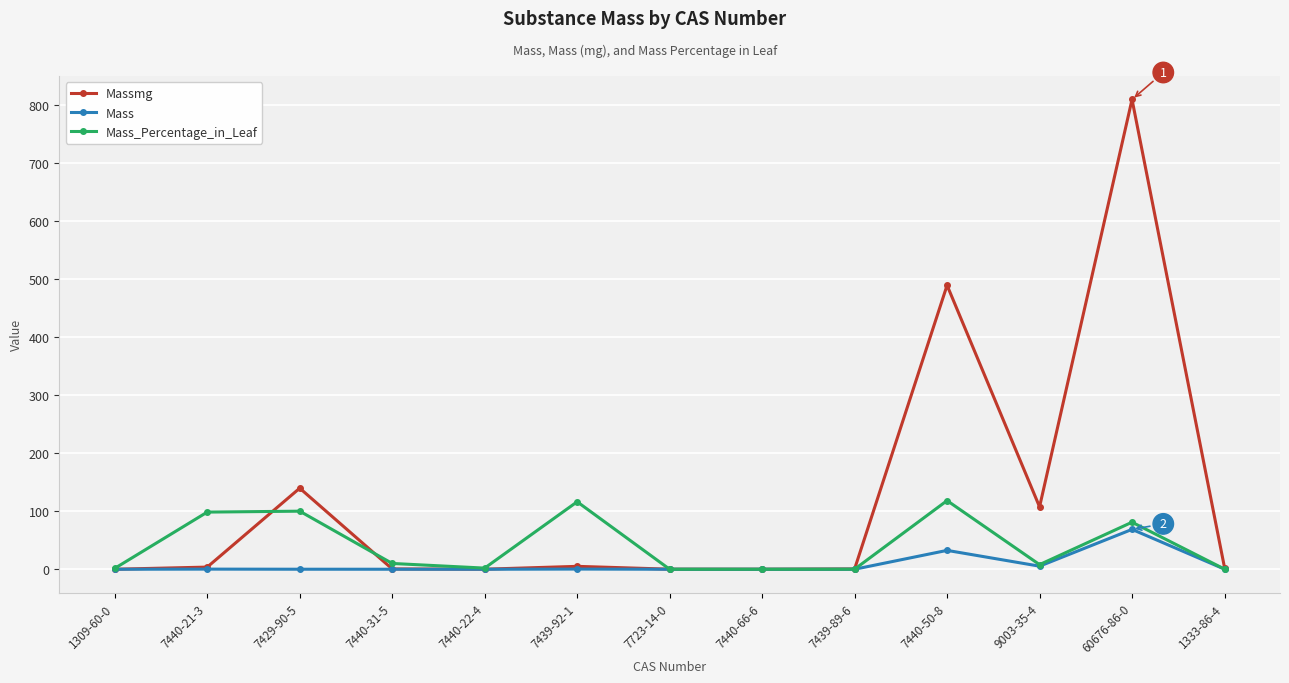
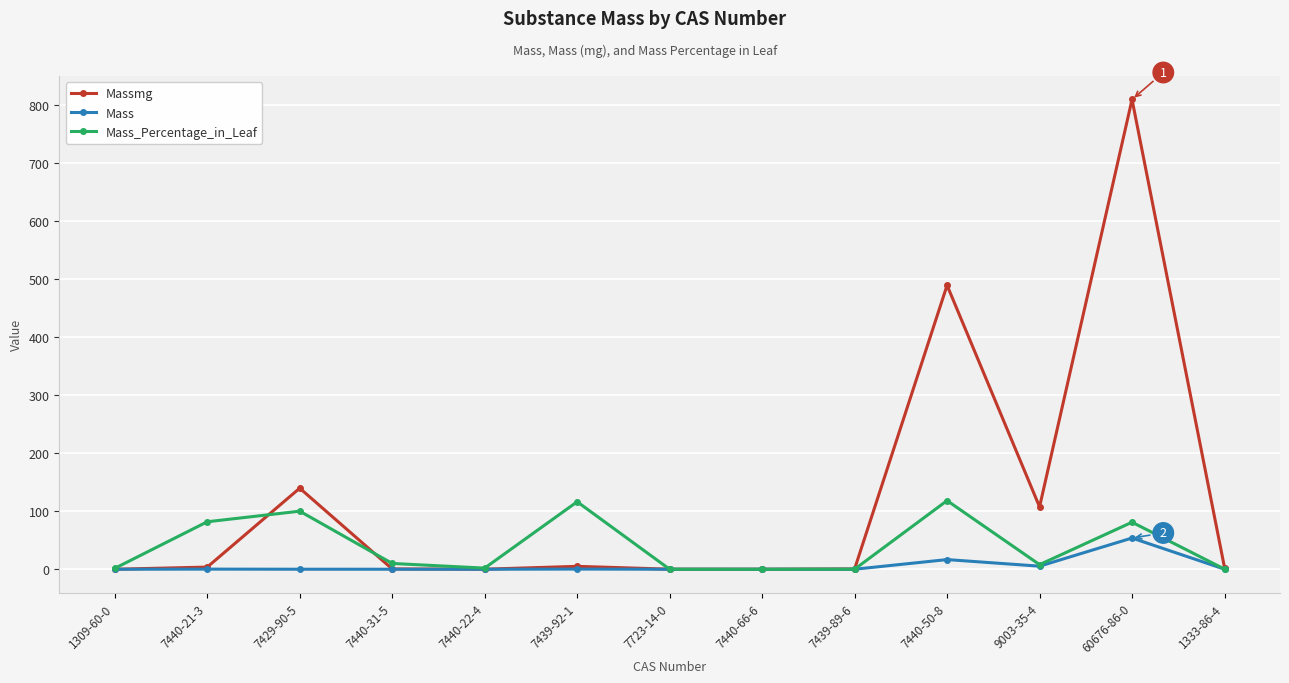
  {
    "Massmg": {
      "7429-90-5": 140,
      "7439-92-1": 10,
      "7440-50-8": 490,
      "9003-35-4": 110,
      "60676-86-0": 810
    },
    "Mass": {
      "7429-90-5": 0,
      "7439-92-1": 0,
-     "7440-50-8": 30,
-     "60676-86-0": 70
+     "7440-50-8": 20,
+     "60676-86-0": 50
    },
    "Mass_Percentage_in_Leaf": {
-     "7440-21-3": 100,
+     "7440-21-3": 80,
      "7429-90-5": 100,
      "7440-31-5": 10,
      "7439-92-1": 120,
      "7440-50-8": 120,
      "60676-86-0": 80
    }
  }
